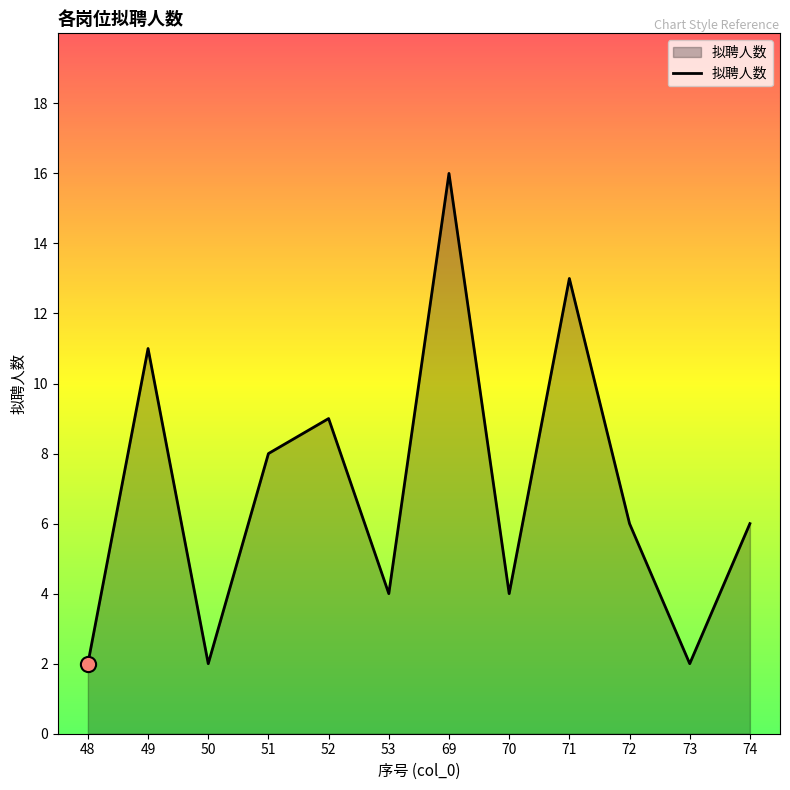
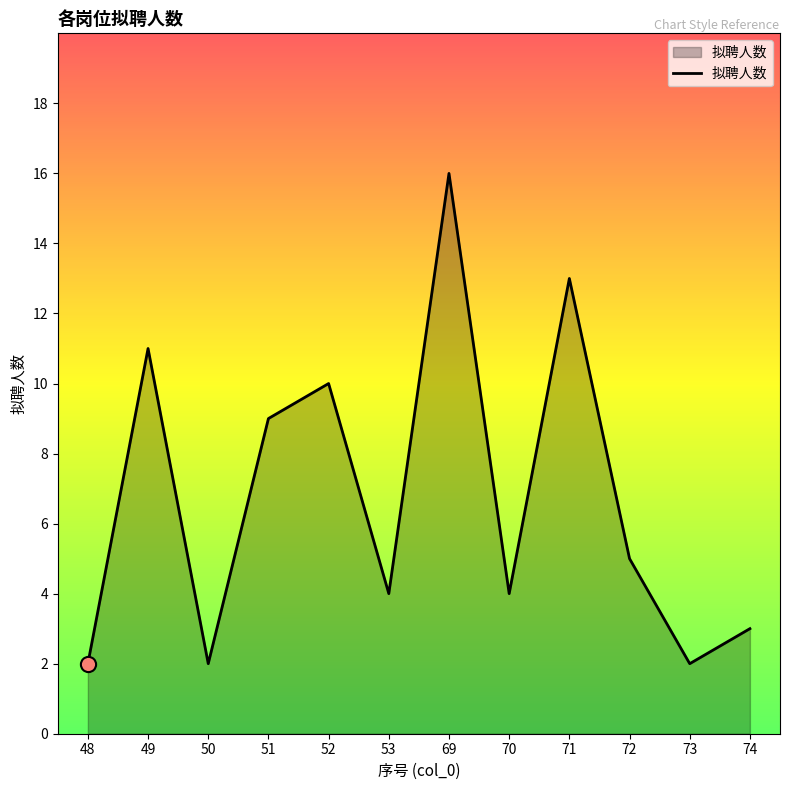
  {
    "拟聘人数": {
      "49": 11,
      "50": 2,
-     "51": 8,
-     "52": 9,
+     "51": 9,
+     "52": 10,
      "53": 4,
      "69": 16,
      "70": 4,
      "71": 13,
-     "72": 6,
+     "72": 5,
      "73": 2,
-     "74": 6
+     "74": 3
    }
  }
